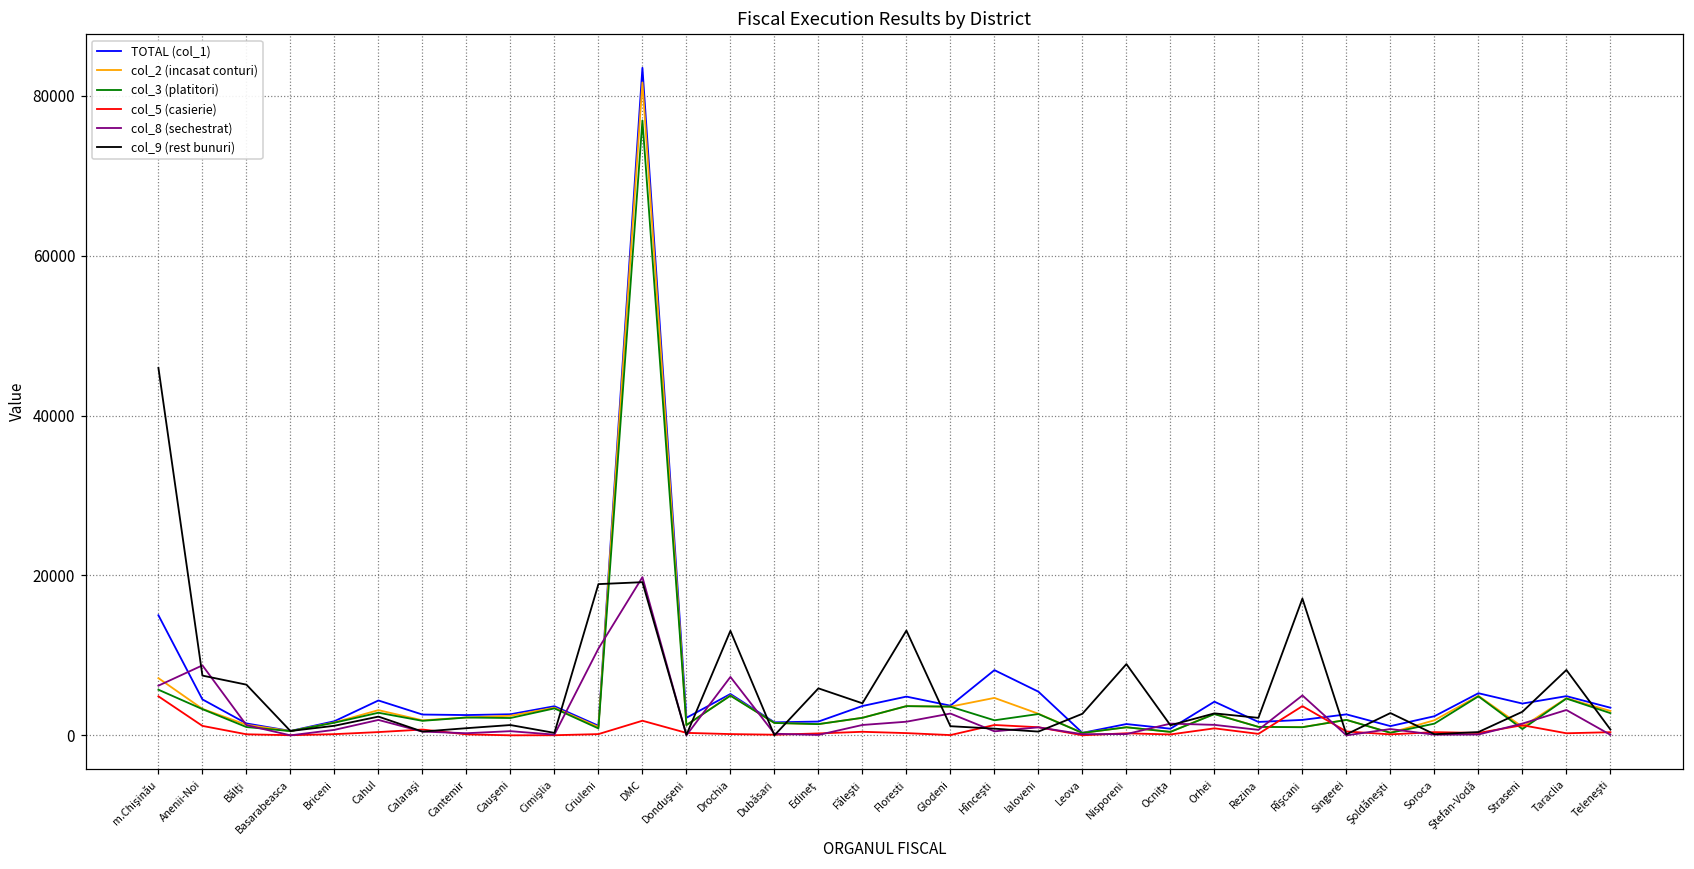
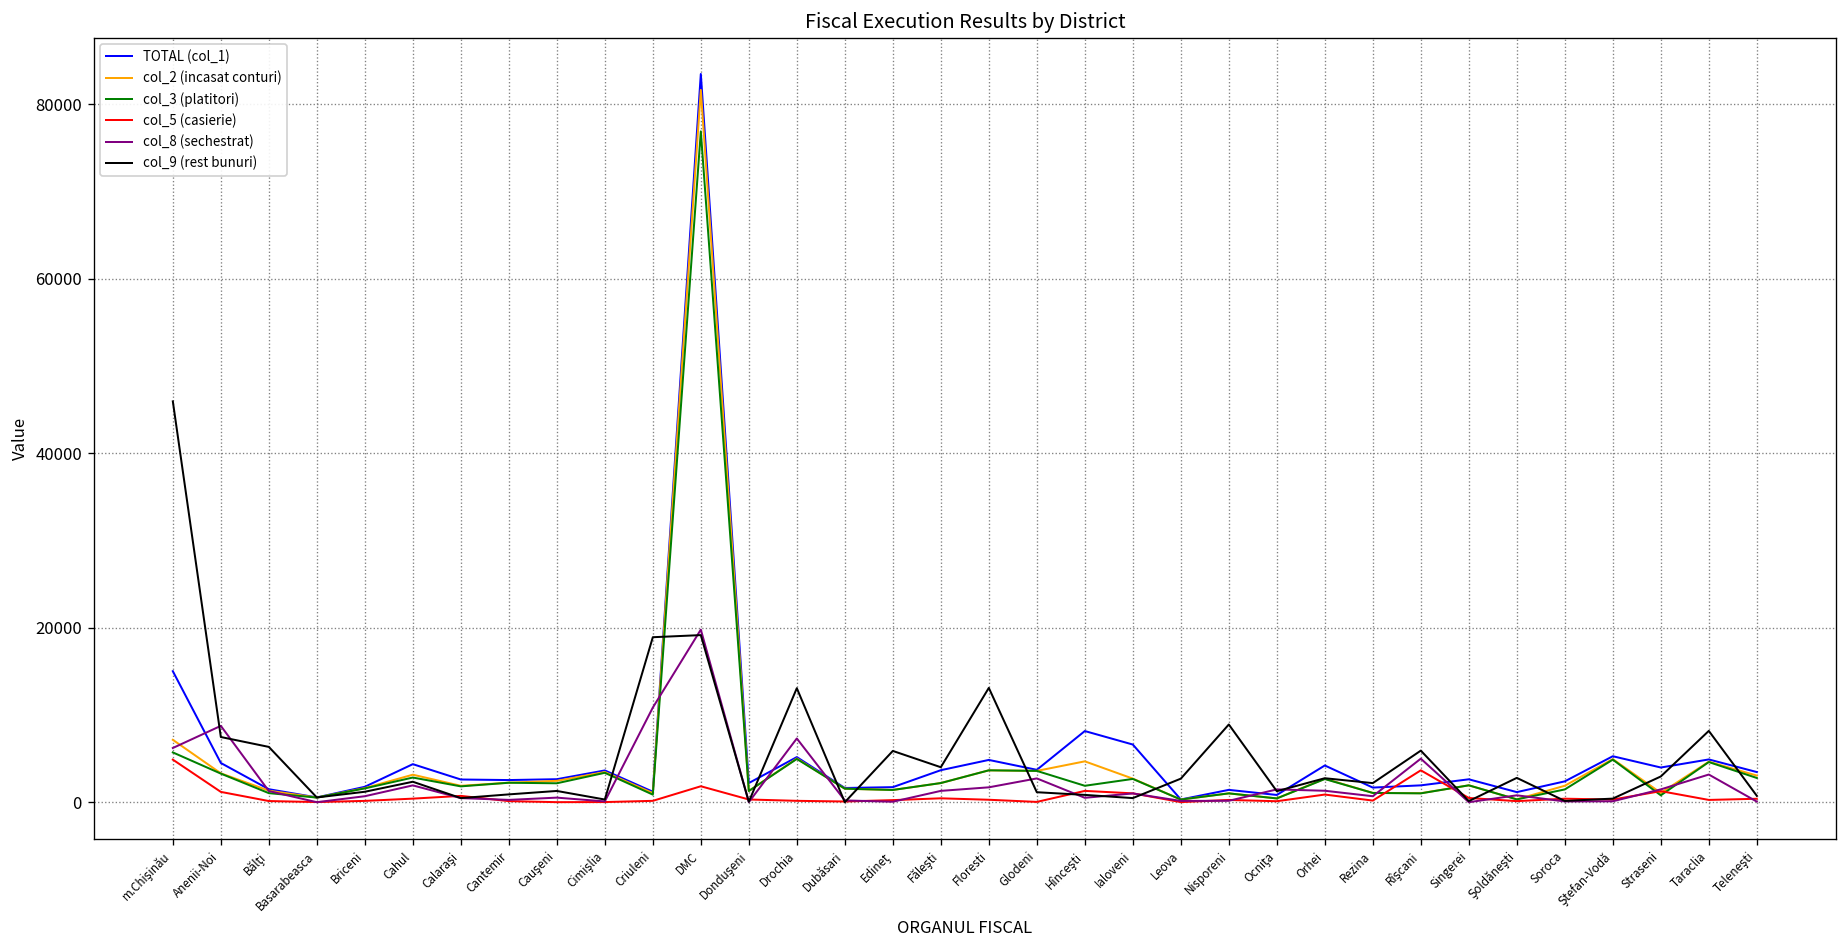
  {
    "TOTAL (col_1)": {
      "m.Chişinău": 15000,
      "Anenii-Noi": 4000,
      "Cahul": 4000,
      "Calaraşi": 3000,
      "DMC": 83000,
      "Donduşeni": 2000,
      "Floresti": 5000,
      "Hînceşti": 8000,
-     "Ialoveni": 5000,
+     "Ialoveni": 7000,
      "Nisporeni": 1000,
      "Ocniţa": 1000,
      "Orhei": 4000,
      "Rezina": 2000,
      "Rîşcani": 2000,
      "Singerei": 3000,
      "Şoldăneşti": 1000,
      "Soroca": 2000,
      "Straseni": 4000,
      "Teleneşti": 3000
    },
    "col_2 (incasat conturi)": {
      "m.Chişinău": 7000,
      "DMC": 82000,
      "Hînceşti": 5000,
      "Soroca": 2000
    },
    "col_3 (platitori)": {
      "m.Chişinău": 6000,
      "DMC": 77000,
      "Hînceşti": 2000,
      "Soroca": 1000
    },
    "col_5 (casierie)": {
      "m.Chişinău": 5000,
      "Anenii-Noi": 1000,
      "Bălţi": 0,
      "Briceni": 0,
      "Cahul": 0,
      "Cauşeni": 0,
      "Criuleni": 0,
      "DMC": 2000,
      "Drochia": 0,
      "Făleşti": 0,
      "Floresti": 0,
      "Glodeni": 0,
      "Hînceşti": 1000,
      "Orhei": 1000,
      "Rezina": 0,
      "Rîşcani": 4000,
      "Singerei": 0,
      "Taraclia": 0
    },
    "col_8 (sechestrat)": {
      "m.Chişinău": 6000,
      "Anenii-Noi": 9000,
      "Briceni": 1000,
      "Cahul": 2000,
      "Cauşeni": 1000,
      "Criuleni": 11000,
      "DMC": 20000,
      "Drochia": 7000,
      "Făleşti": 1000,
      "Floresti": 2000,
      "Glodeni": 3000,
      "Orhei": 1000,
      "Rezina": 1000,
      "Rîşcani": 5000,
      "Şoldăneşti": 1000,
      "Taraclia": 3000
    },
    "col_9 (rest bunuri)": {
      "m.Chişinău": 46000,
      "Anenii-Noi": 7000,
      "Bălţi": 6000,
      "Briceni": 1000,
      "Cahul": 2000,
      "Cantemir": 1000,
      "Cauşeni": 1000,
      "Criuleni": 19000,
      "DMC": 19000,
      "Drochia": 13000,
      "Edineţ": 6000,
      "Floresti": 13000,
      "Glodeni": 1000,
      "Ialoveni": 0,
      "Leova": 3000,
      "Nisporeni": 9000,
      "Rezina": 2000,
-     "Rîşcani": 17000,
+     "Rîşcani": 6000,
      "Şoldăneşti": 3000,
      "Straseni": 3000,
      "Taraclia": 8000
    }
  }
